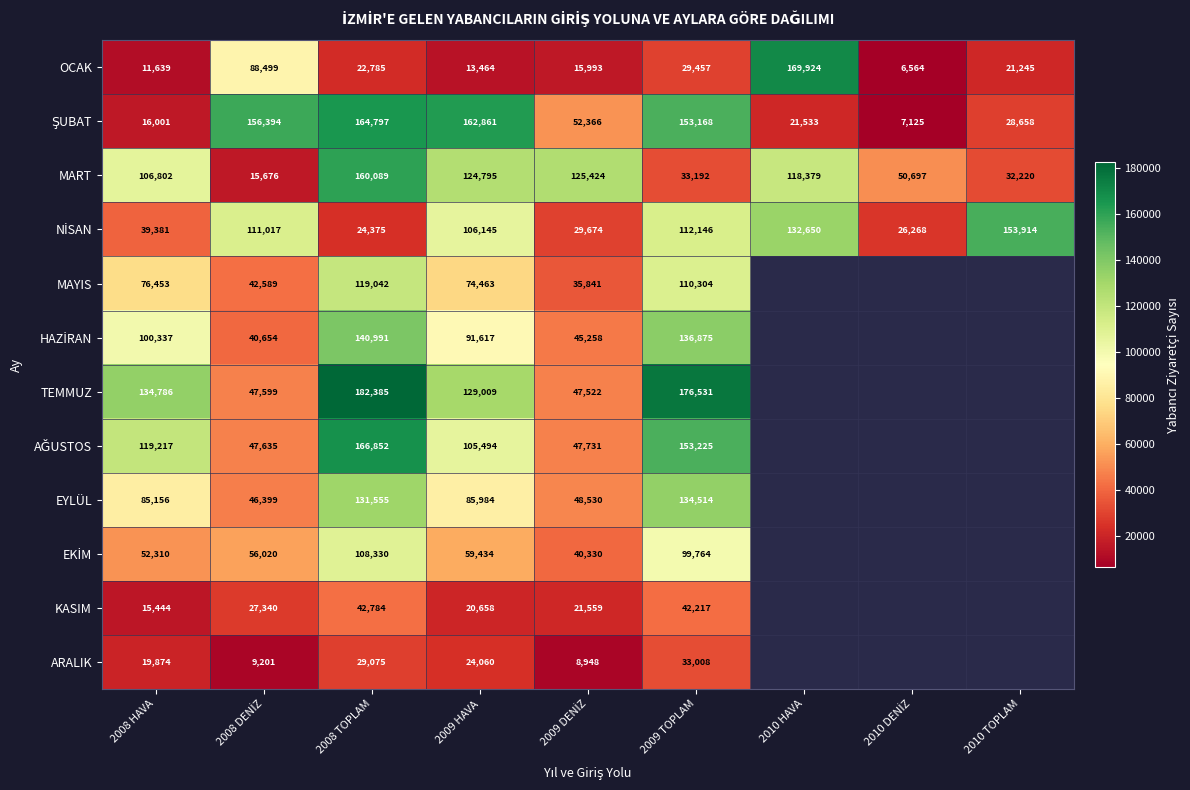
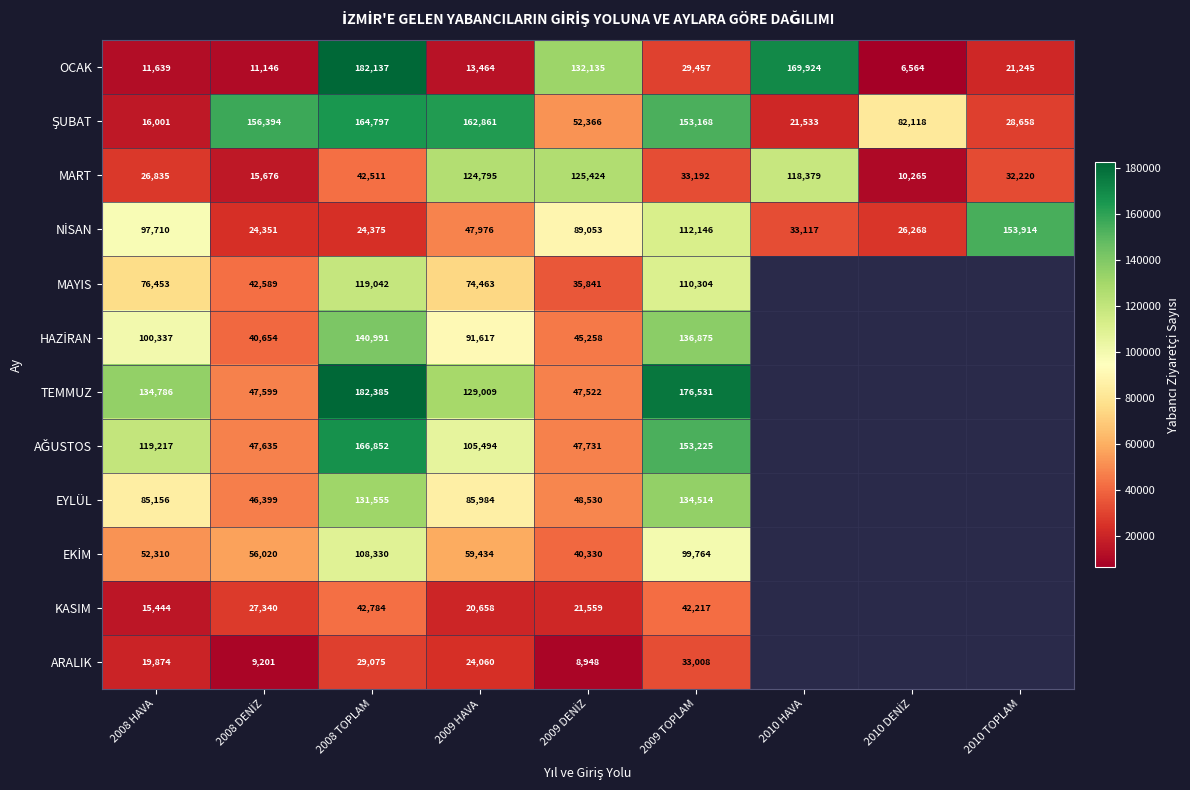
  {
    "OCAK": {
      "2008 HAVA": "11,639",
-     "2008 DENİZ": "88,499",
-     "2008 TOPLAM": "22,785",
+     "2008 DENİZ": "11,146",
+     "2008 TOPLAM": "182,137",
      "2009 HAVA": "13,464",
-     "2009 DENİZ": "15,993",
+     "2009 DENİZ": "132,135",
      "2009 TOPLAM": "29,457",
      "2010 HAVA": "169,924",
      "2010 DENİZ": "6,564",
      "2010 TOPLAM": "21,245"
    },
    "ŞUBAT": {
      "2008 HAVA": "16,001",
      "2008 DENİZ": "156,394",
      "2008 TOPLAM": "164,797",
      "2009 HAVA": "162,861",
      "2009 DENİZ": "52,366",
      "2009 TOPLAM": "153,168",
      "2010 HAVA": "21,533",
-     "2010 DENİZ": "7,125",
+     "2010 DENİZ": "82,118",
      "2010 TOPLAM": "28,658"
    },
    "MART": {
-     "2008 HAVA": "106,802",
+     "2008 HAVA": "26,835",
      "2008 DENİZ": "15,676",
-     "2008 TOPLAM": "160,089",
+     "2008 TOPLAM": "42,511",
      "2009 HAVA": "124,795",
      "2009 DENİZ": "125,424",
      "2009 TOPLAM": "33,192",
      "2010 HAVA": "118,379",
-     "2010 DENİZ": "50,697",
+     "2010 DENİZ": "10,265",
      "2010 TOPLAM": "32,220"
    },
    "NİSAN": {
-     "2008 HAVA": "39,381",
-     "2008 DENİZ": "111,017",
+     "2008 HAVA": "97,710",
+     "2008 DENİZ": "24,351",
      "2008 TOPLAM": "24,375",
-     "2009 HAVA": "106,145",
-     "2009 DENİZ": "29,674",
+     "2009 HAVA": "47,976",
+     "2009 DENİZ": "89,053",
      "2009 TOPLAM": "112,146",
-     "2010 HAVA": "132,650",
+     "2010 HAVA": "33,117",
      "2010 DENİZ": "26,268",
      "2010 TOPLAM": "153,914"
    },
    "MAYIS": {
      "2008 HAVA": "76,453",
      "2008 DENİZ": "42,589",
      "2008 TOPLAM": "119,042",
      "2009 HAVA": "74,463",
      "2009 DENİZ": "35,841",
      "2009 TOPLAM": "110,304"
    },
    "HAZİRAN": {
      "2008 HAVA": "100,337",
      "2008 DENİZ": "40,654",
      "2008 TOPLAM": "140,991",
      "2009 HAVA": "91,617",
      "2009 DENİZ": "45,258",
      "2009 TOPLAM": "136,875"
    },
    "TEMMUZ": {
      "2008 HAVA": "134,786",
      "2008 DENİZ": "47,599",
      "2008 TOPLAM": "182,385",
      "2009 HAVA": "129,009",
      "2009 DENİZ": "47,522",
      "2009 TOPLAM": "176,531"
    },
    "AĞUSTOS": {
      "2008 HAVA": "119,217",
      "2008 DENİZ": "47,635",
      "2008 TOPLAM": "166,852",
      "2009 HAVA": "105,494",
      "2009 DENİZ": "47,731",
      "2009 TOPLAM": "153,225"
    },
    "EYLÜL": {
      "2008 HAVA": "85,156",
      "2008 DENİZ": "46,399",
      "2008 TOPLAM": "131,555",
      "2009 HAVA": "85,984",
      "2009 DENİZ": "48,530",
      "2009 TOPLAM": "134,514"
    },
    "EKİM": {
      "2008 HAVA": "52,310",
      "2008 DENİZ": "56,020",
      "2008 TOPLAM": "108,330",
      "2009 HAVA": "59,434",
      "2009 DENİZ": "40,330",
      "2009 TOPLAM": "99,764"
    },
    "KASIM": {
      "2008 HAVA": "15,444",
      "2008 DENİZ": "27,340",
      "2008 TOPLAM": "42,784",
      "2009 HAVA": "20,658",
      "2009 DENİZ": "21,559",
      "2009 TOPLAM": "42,217"
    },
    "ARALIK": {
      "2008 HAVA": "19,874",
      "2008 DENİZ": "9,201",
      "2008 TOPLAM": "29,075",
      "2009 HAVA": "24,060",
      "2009 DENİZ": "8,948",
      "2009 TOPLAM": "33,008"
    }
  }
